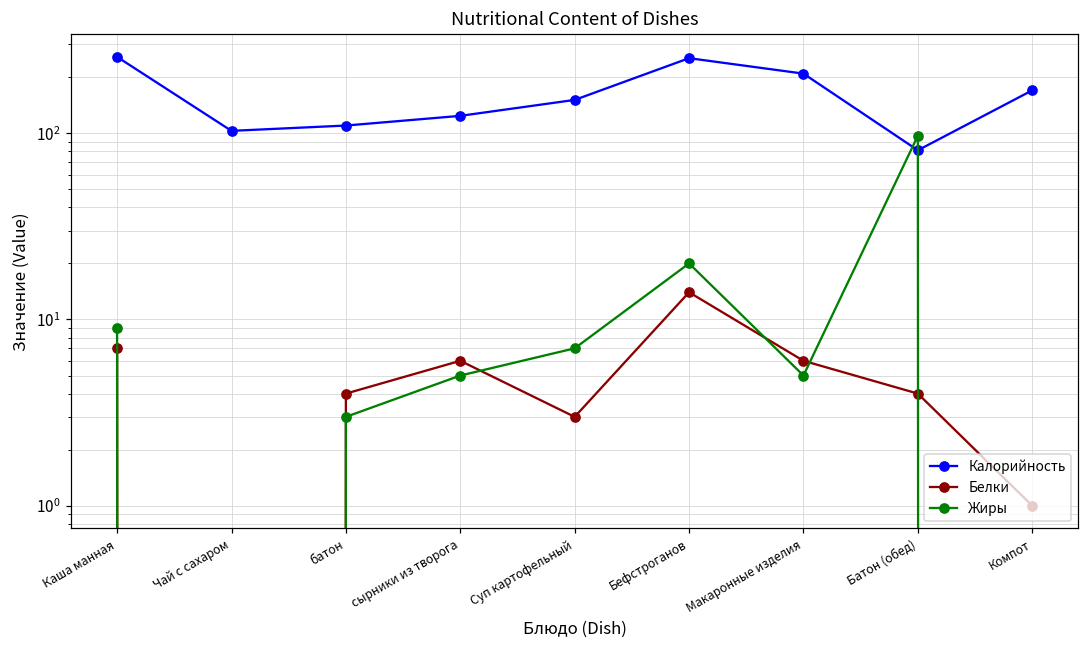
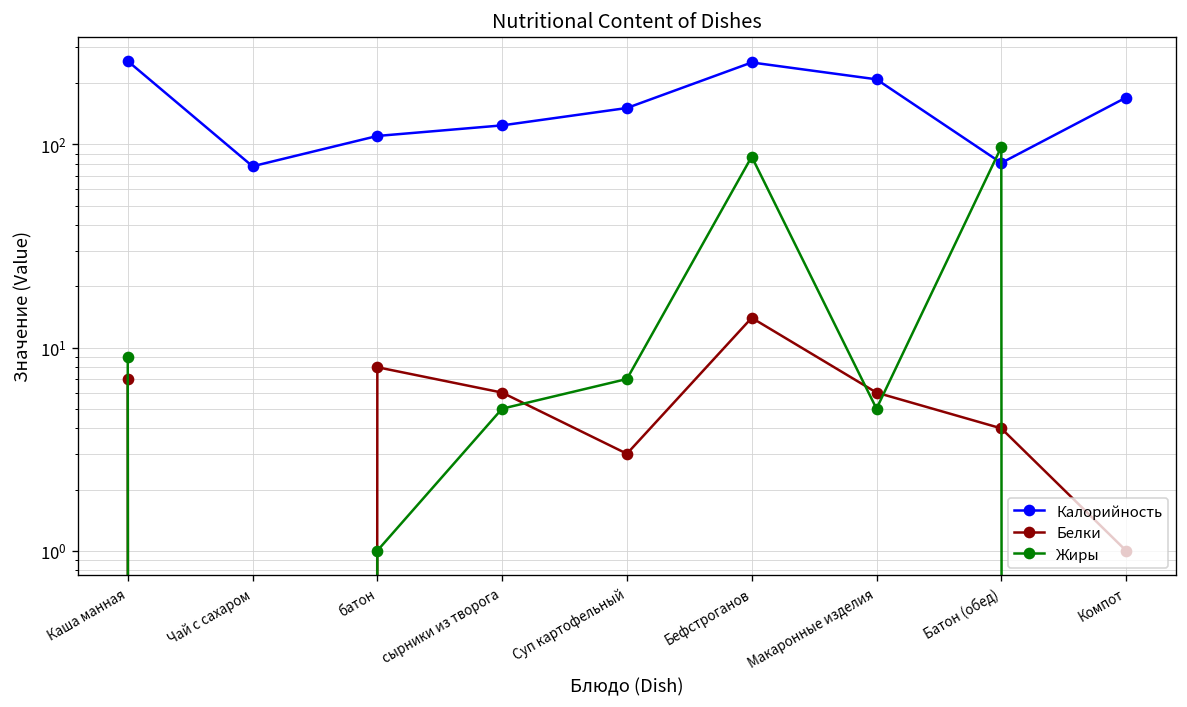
  {
    "Калорийность": {
      "Каша манная": 260,
-     "Чай с сахаром": 100,
+     "Чай с сахаром": 80,
      "батон": 110,
      "сырники из творога": 120,
      "Суп картофельный": 150,
      "Бефстроганов": 250,
      "Макаронные изделия": 210,
      "Батон (обед)": 80,
      "Компот": 170
    },
    "Белки": {
      "Каша манная": 7,
-     "батон": 4,
+     "батон": 8,
      "сырники из творога": 6,
      "Суп картофельный": 3,
      "Бефстроганов": 14,
      "Макаронные изделия": 6,
      "Батон (обед)": 4
    },
    "Жиры": {
      "Каша манная": 9,
-     "батон": 3,
+     "батон": 1,
      "сырники из творога": 5,
      "Суп картофельный": 7,
-     "Бефстроганов": 20,
+     "Бефстроганов": 90,
      "Макаронные изделия": 5,
      "Батон (обед)": 100
    }
  }
